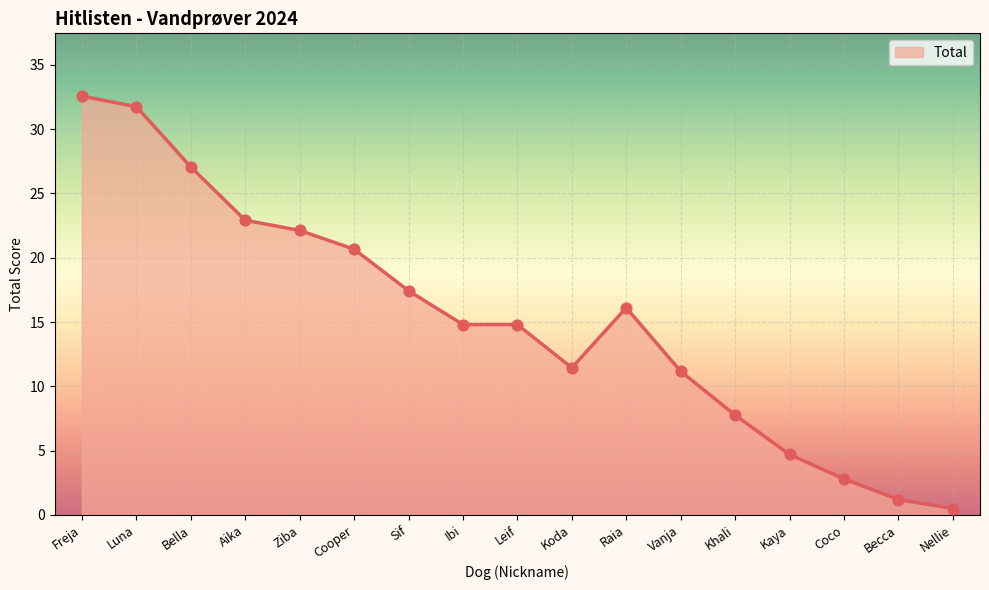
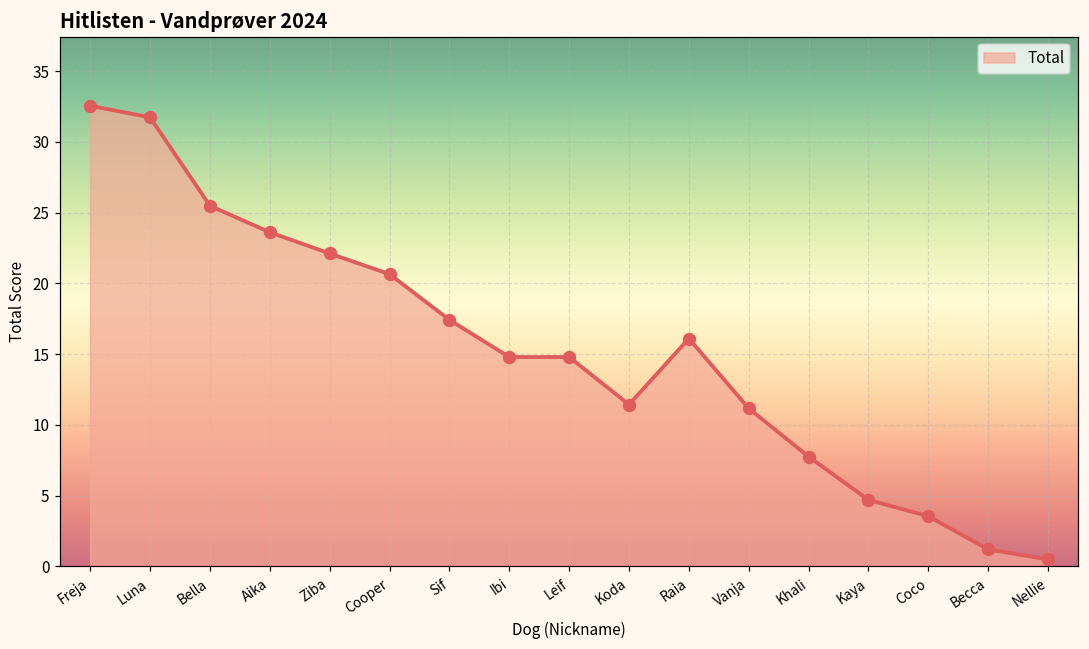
  {
    "Freja": 32.6,
    "Luna": 31.7,
-   "Bella": 27.1,
-   "Aika": 22.9,
+   "Bella": 25.5,
+   "Aika": 23.6,
    "Ziba": 22.1,
    "Cooper": 20.7,
    "Sif": 17.4,
    "Ibi": 14.8,
    "Leif": 14.8,
    "Koda": 11.4,
    "Raia": 16.1,
    "Vanja": 11.2,
    "Khali": 7.8,
    "Kaya": 4.7,
-   "Coco": 2.8,
+   "Coco": 3.6,
    "Becca": 1.2,
    "Nellie": 0.5
  }
